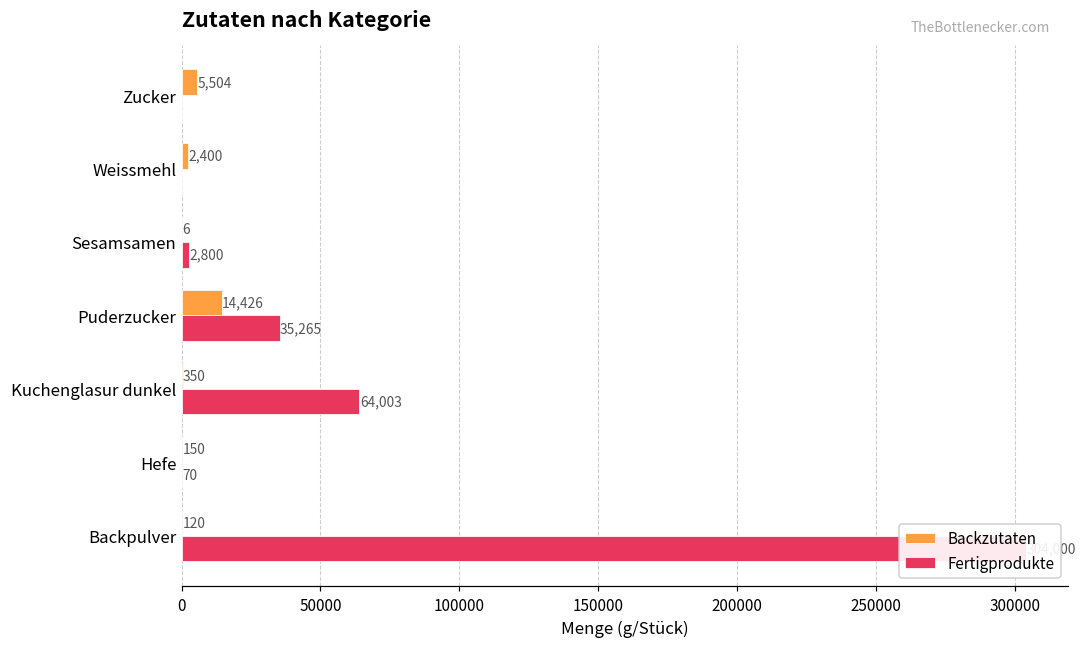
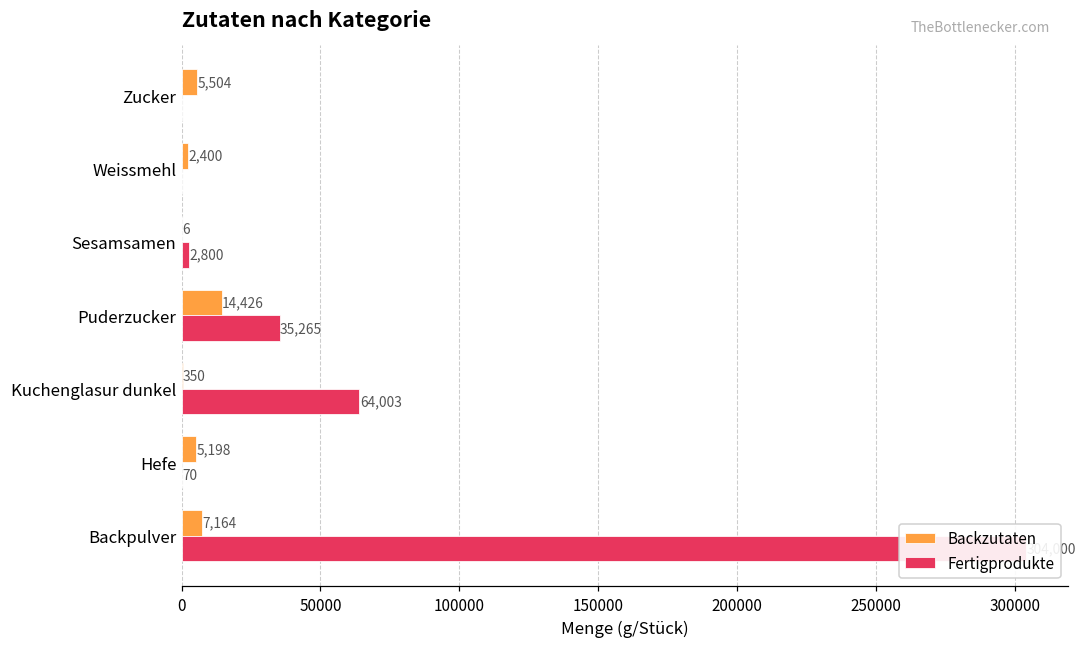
  {
    "Backzutaten": {
      "Zucker": "5,504",
      "Weissmehl": "2,400",
      "Sesamsamen": "6",
      "Puderzucker": "14,426",
      "Kuchenglasur dunkel": "350",
-     "Hefe": "150",
-     "Backpulver": "120"
+     "Hefe": "5,198",
+     "Backpulver": "7,164"
    },
    "Fertigprodukte": {
      "Sesamsamen": "2,800",
      "Puderzucker": "35,265",
      "Kuchenglasur dunkel": "64,003",
      "Hefe": "70"
    }
  }
